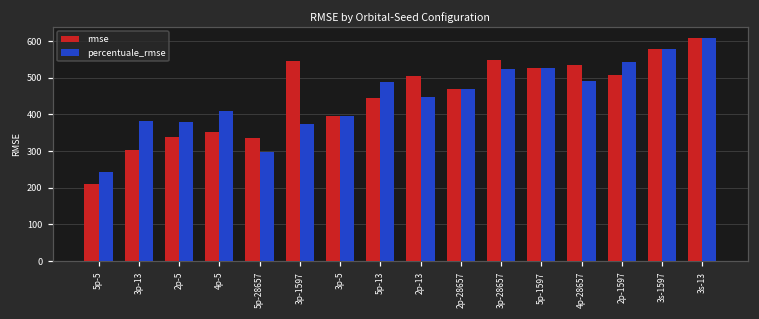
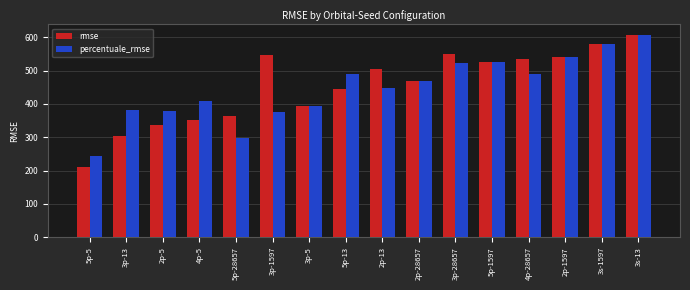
  {
    "rmse": {
      "5p-5": 210,
      "3p-13": 300,
      "2p-5": 340,
      "4p-5": 350,
-     "5p-28657": 330,
+     "5p-28657": 360,
      "3p-1597": 550,
      "3p-5": 390,
      "5p-13": 440,
      "2p-13": 500,
      "2p-28657": 470,
      "3p-28657": 550,
      "5p-1597": 530,
      "4p-28657": 530,
-     "2p-1597": 510,
+     "2p-1597": 540,
      "3s-1597": 580,
      "3s-13": 610
    },
    "percentuale_rmse": {
      "5p-5": 240,
      "3p-13": 380,
      "2p-5": 380,
      "4p-5": 410,
      "5p-28657": 300,
      "3p-1597": 370,
      "3p-5": 390,
      "5p-13": 490,
      "2p-13": 450,
      "2p-28657": 470,
      "3p-28657": 520,
      "5p-1597": 530,
      "4p-28657": 490,
      "2p-1597": 540,
      "3s-1597": 580,
      "3s-13": 610
    }
  }
